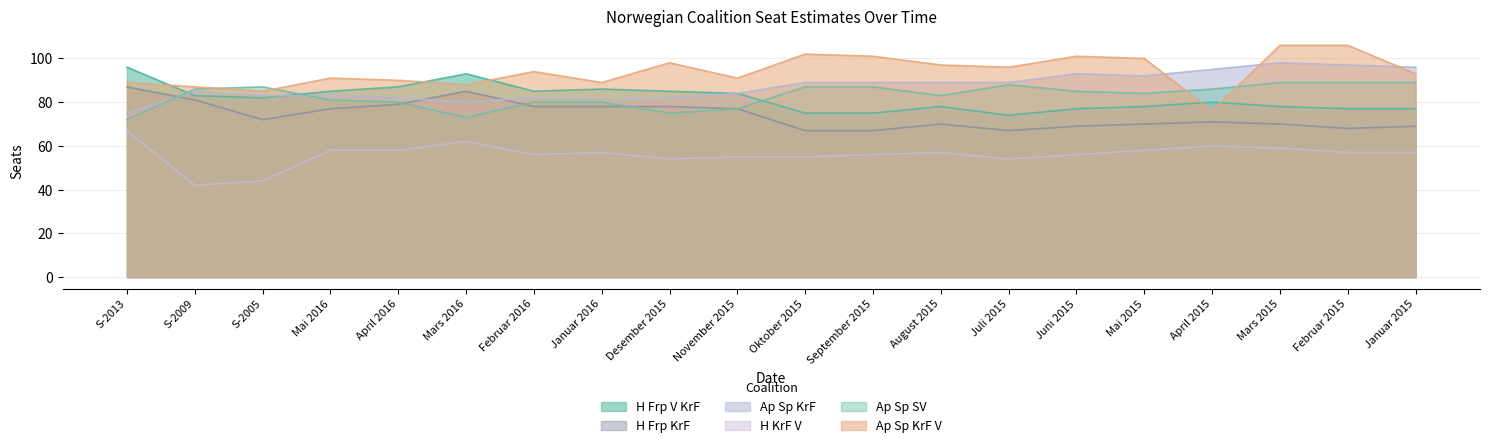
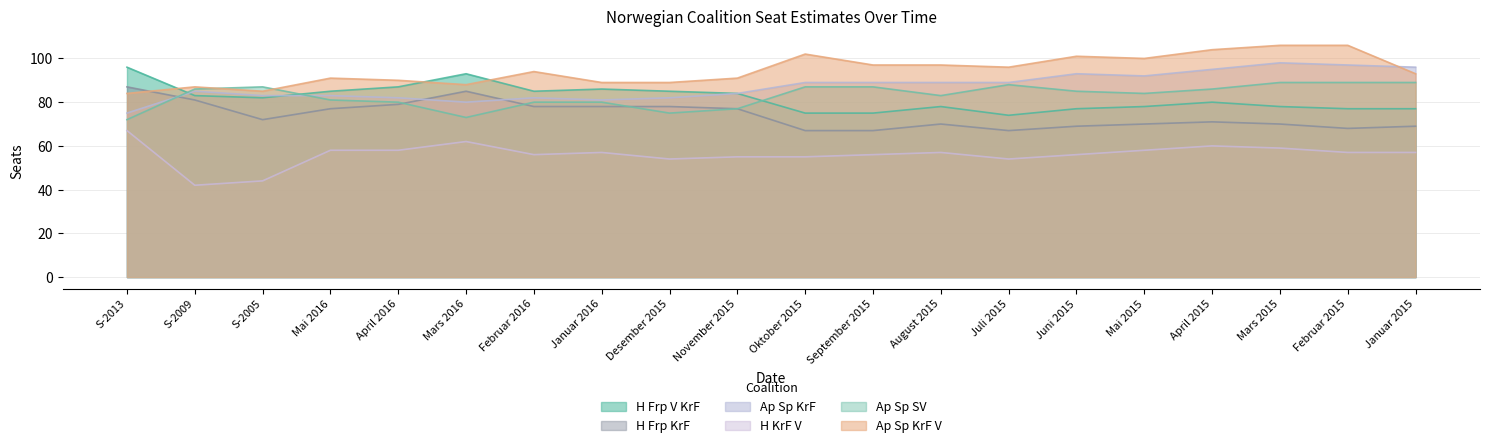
  {
    "Ap Sp KrF V": {
-     "S-2013": 89,
+     "S-2013": 84,
      "S-2005": 85,
      "Mai 2016": 91,
      "April 2016": 90,
      "Mars 2016": 88,
      "Februar 2016": 94,
      "Januar 2016": 89,
-     "Desember 2015": 98,
+     "Desember 2015": 89,
      "November 2015": 91,
      "Oktober 2015": 102,
-     "September 2015": 101,
+     "September 2015": 97,
      "August 2015": 97,
      "Juli 2015": 96,
      "Juni 2015": 101,
      "Mai 2015": 100,
-     "April 2015": 76,
+     "April 2015": 104,
      "Mars 2015": 106,
      "Februar 2015": 106,
      "Januar 2015": 93
    }
  }
